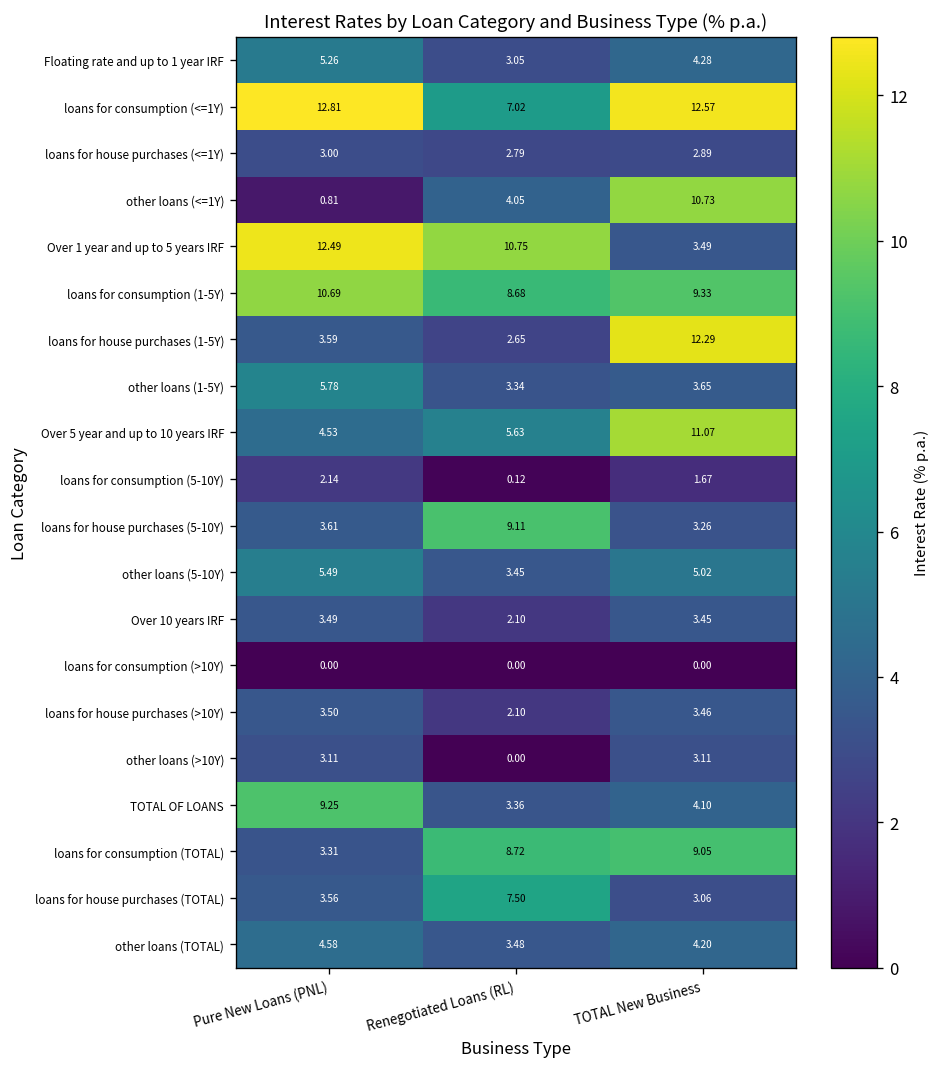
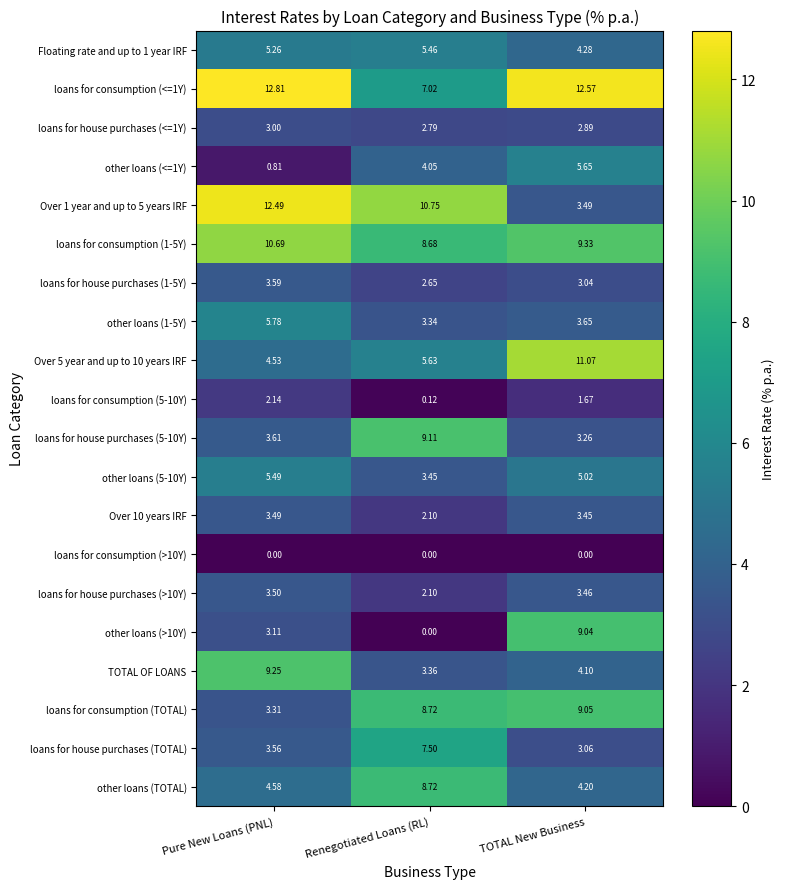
  {
    "Floating rate and up to 1 year IRF": {
      "Pure New Loans (PNL)": 5.26,
-     "Renegotiated Loans (RL)": 3.05,
+     "Renegotiated Loans (RL)": 5.46,
      "TOTAL New Business": 4.28
    },
    "loans for consumption (<=1Y)": {
      "Pure New Loans (PNL)": 12.81,
      "Renegotiated Loans (RL)": 7.02,
      "TOTAL New Business": 12.57
    },
    "loans for house purchases (<=1Y)": {
      "Pure New Loans (PNL)": 3.00,
      "Renegotiated Loans (RL)": 2.79,
      "TOTAL New Business": 2.89
    },
    "other loans (<=1Y)": {
      "Pure New Loans (PNL)": 0.81,
      "Renegotiated Loans (RL)": 4.05,
-     "TOTAL New Business": 10.73
+     "TOTAL New Business": 5.65
    },
    "Over 1 year and up to 5 years IRF": {
      "Pure New Loans (PNL)": 12.49,
      "Renegotiated Loans (RL)": 10.75,
      "TOTAL New Business": 3.49
    },
    "loans for consumption (1-5Y)": {
      "Pure New Loans (PNL)": 10.69,
      "Renegotiated Loans (RL)": 8.68,
      "TOTAL New Business": 9.33
    },
    "loans for house purchases (1-5Y)": {
      "Pure New Loans (PNL)": 3.59,
      "Renegotiated Loans (RL)": 2.65,
-     "TOTAL New Business": 12.29
+     "TOTAL New Business": 3.04
    },
    "other loans (1-5Y)": {
      "Pure New Loans (PNL)": 5.78,
      "Renegotiated Loans (RL)": 3.34,
      "TOTAL New Business": 3.65
    },
    "Over 5 year and up to 10 years IRF": {
      "Pure New Loans (PNL)": 4.53,
      "Renegotiated Loans (RL)": 5.63,
      "TOTAL New Business": 11.07
    },
    "loans for consumption (5-10Y)": {
      "Pure New Loans (PNL)": 2.14,
      "Renegotiated Loans (RL)": 0.12,
      "TOTAL New Business": 1.67
    },
    "loans for house purchases (5-10Y)": {
      "Pure New Loans (PNL)": 3.61,
      "Renegotiated Loans (RL)": 9.11,
      "TOTAL New Business": 3.26
    },
    "other loans (5-10Y)": {
      "Pure New Loans (PNL)": 5.49,
      "Renegotiated Loans (RL)": 3.45,
      "TOTAL New Business": 5.02
    },
    "Over 10 years IRF": {
      "Pure New Loans (PNL)": 3.49,
      "Renegotiated Loans (RL)": 2.10,
      "TOTAL New Business": 3.45
    },
    "loans for consumption (>10Y)": {
      "Pure New Loans (PNL)": 0.00,
      "Renegotiated Loans (RL)": 0.00,
      "TOTAL New Business": 0.00
    },
    "loans for house purchases (>10Y)": {
      "Pure New Loans (PNL)": 3.50,
      "Renegotiated Loans (RL)": 2.10,
      "TOTAL New Business": 3.46
    },
    "other loans (>10Y)": {
      "Pure New Loans (PNL)": 3.11,
      "Renegotiated Loans (RL)": 0.00,
-     "TOTAL New Business": 3.11
+     "TOTAL New Business": 9.04
    },
    "TOTAL OF LOANS": {
      "Pure New Loans (PNL)": 9.25,
      "Renegotiated Loans (RL)": 3.36,
      "TOTAL New Business": 4.10
    },
    "loans for consumption (TOTAL)": {
      "Pure New Loans (PNL)": 3.31,
      "Renegotiated Loans (RL)": 8.72,
      "TOTAL New Business": 9.05
    },
    "loans for house purchases (TOTAL)": {
      "Pure New Loans (PNL)": 3.56,
      "Renegotiated Loans (RL)": 7.50,
      "TOTAL New Business": 3.06
    },
    "other loans (TOTAL)": {
      "Pure New Loans (PNL)": 4.58,
-     "Renegotiated Loans (RL)": 3.48,
+     "Renegotiated Loans (RL)": 8.72,
      "TOTAL New Business": 4.20
    }
  }
